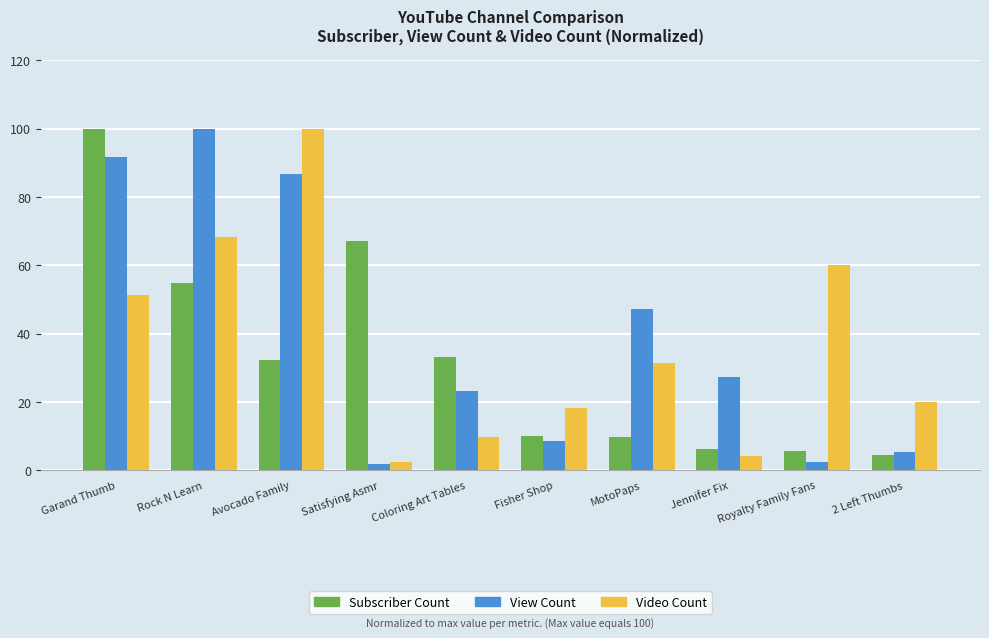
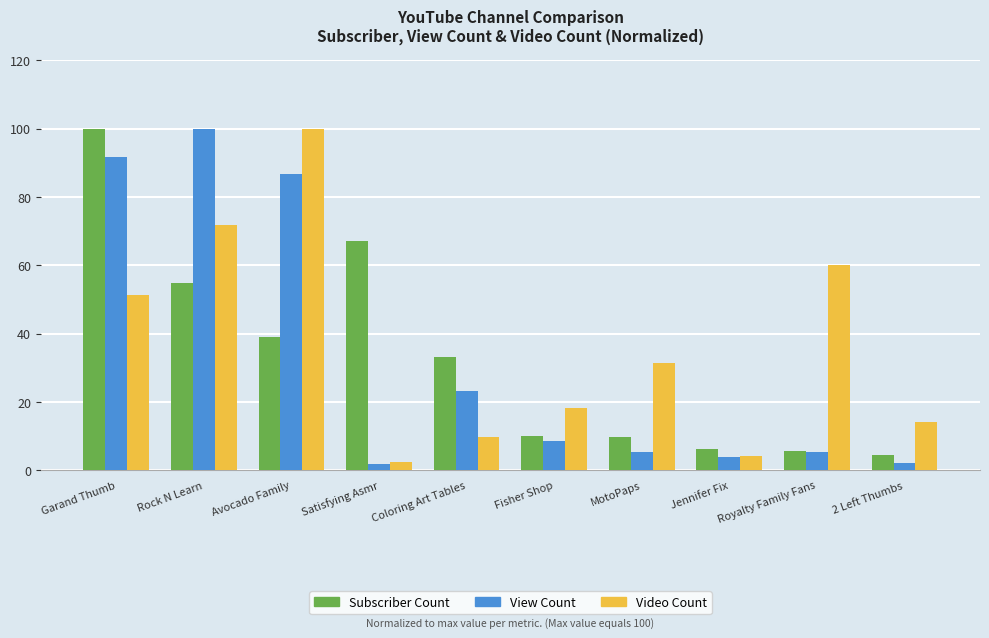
  {
    "Subscriber Count": {
      "Garand Thumb": 100,
      "Rock N Learn": 55,
-     "Avocado Family": 32,
+     "Avocado Family": 39,
      "Satisfying Asmr": 67,
      "Coloring Art Tables": 33,
      "Fisher Shop": 10,
      "MotoPaps": 10,
      "Jennifer Fix": 6,
      "Royalty Family Fans": 6,
      "2 Left Thumbs": 4
    },
    "View Count": {
      "Garand Thumb": 92,
      "Rock N Learn": 100,
      "Avocado Family": 87,
      "Satisfying Asmr": 2,
      "Coloring Art Tables": 23,
      "Fisher Shop": 8,
-     "MotoPaps": 47,
-     "Jennifer Fix": 27,
-     "Royalty Family Fans": 2,
-     "2 Left Thumbs": 5
+     "MotoPaps": 5,
+     "Jennifer Fix": 4,
+     "Royalty Family Fans": 5,
+     "2 Left Thumbs": 2
    },
    "Video Count": {
      "Garand Thumb": 51,
-     "Rock N Learn": 68,
+     "Rock N Learn": 72,
      "Avocado Family": 100,
      "Satisfying Asmr": 2,
      "Coloring Art Tables": 10,
      "Fisher Shop": 18,
      "MotoPaps": 31,
      "Jennifer Fix": 4,
      "Royalty Family Fans": 60,
-     "2 Left Thumbs": 20
+     "2 Left Thumbs": 14
    }
  }
